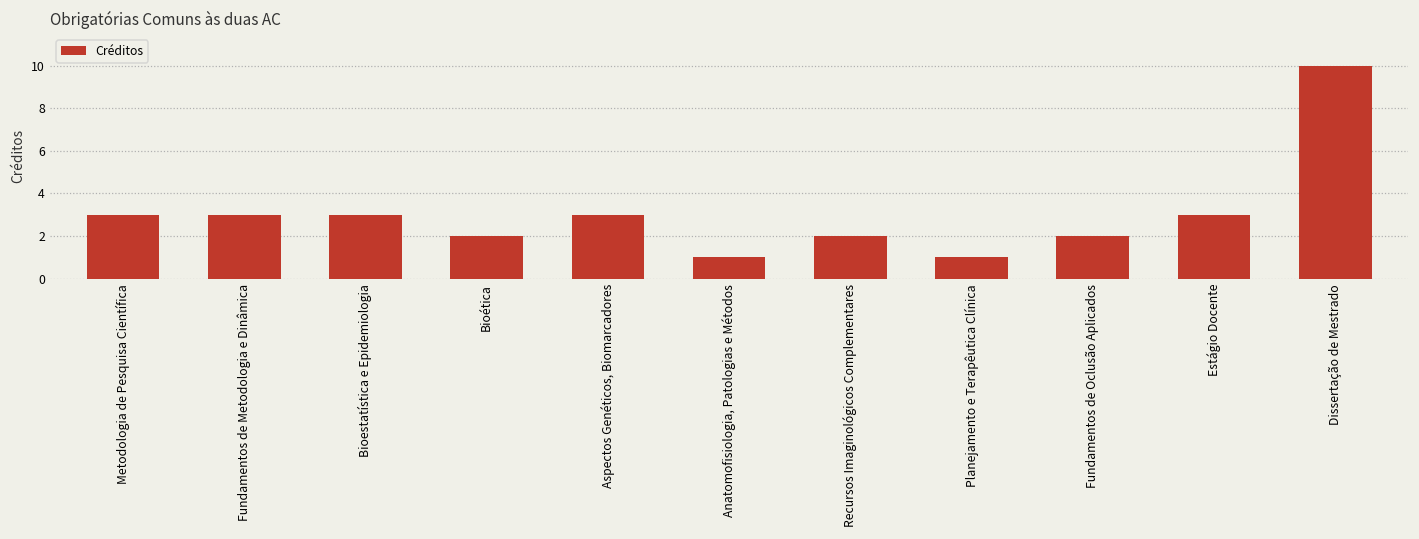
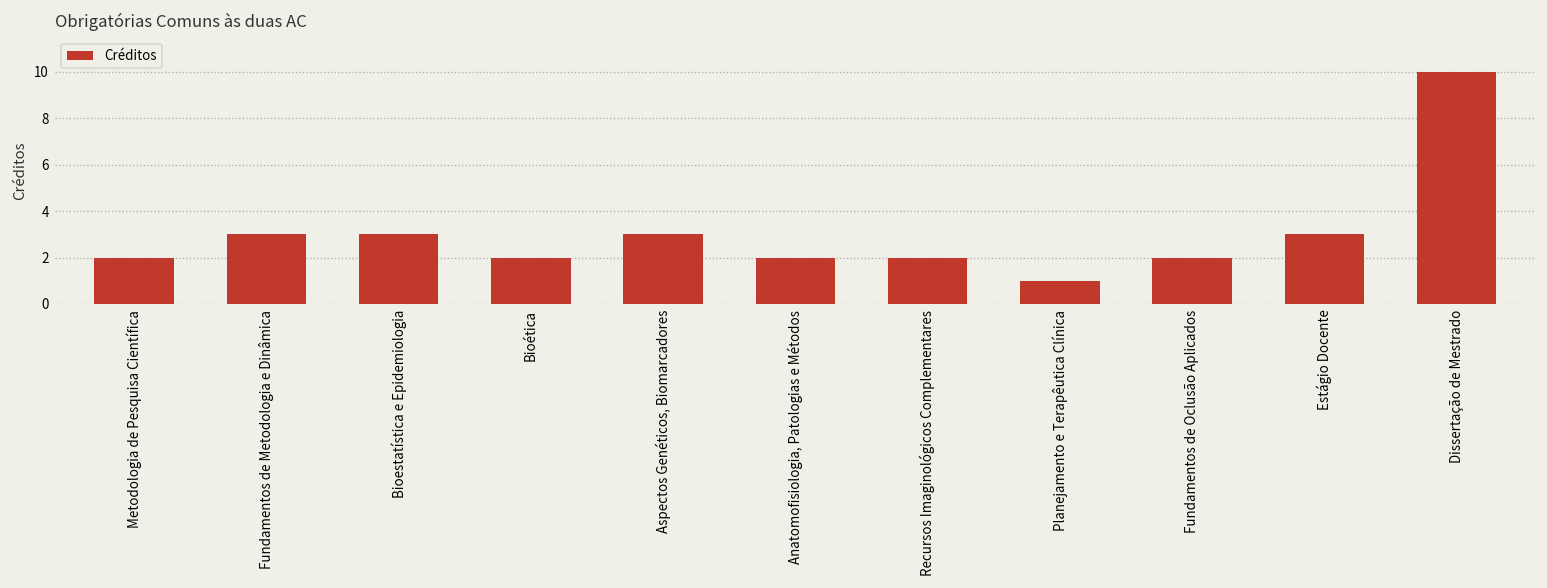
  {
-   "Metodologia de Pesquisa Científica": 3,
+   "Metodologia de Pesquisa Científica": 2,
    "Fundamentos de Metodologia e Dinâmica": 3,
    "Bioestatística e Epidemiologia": 3,
    "Bioética": 2,
    "Aspectos Genéticos, Biomarcadores": 3,
-   "Anatomofisiologia, Patologias e Métodos": 1,
+   "Anatomofisiologia, Patologias e Métodos": 2,
    "Recursos Imaginológicos Complementares": 2,
    "Planejamento e Terapêutica Clínica": 1,
    "Fundamentos de Oclusão Aplicados": 2,
    "Estágio Docente": 3,
    "Dissertação de Mestrado": 10
  }
